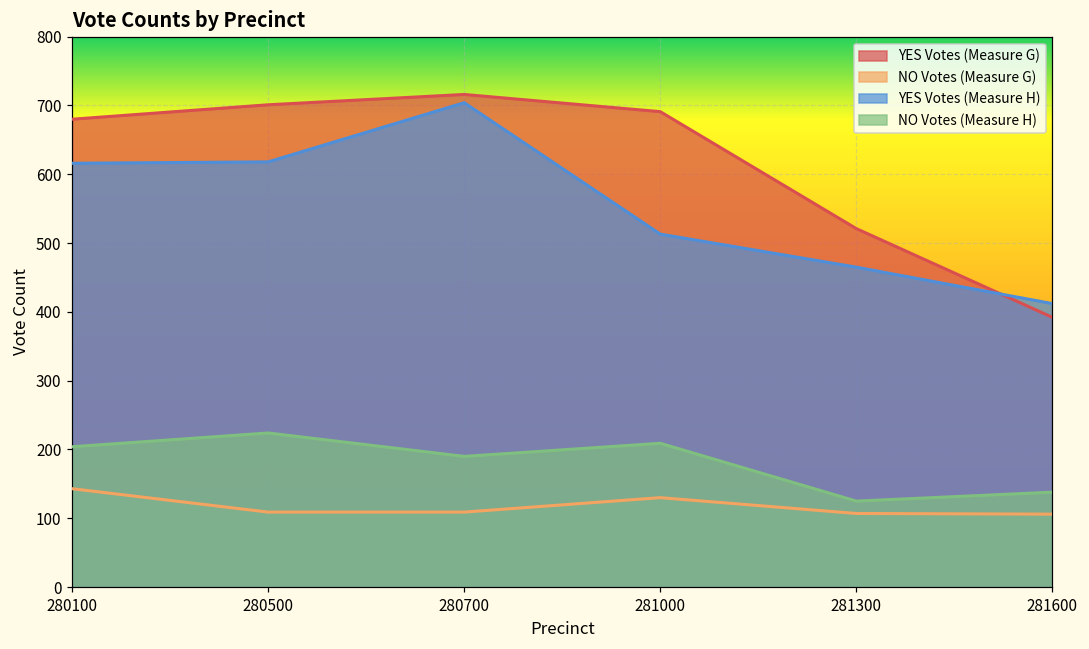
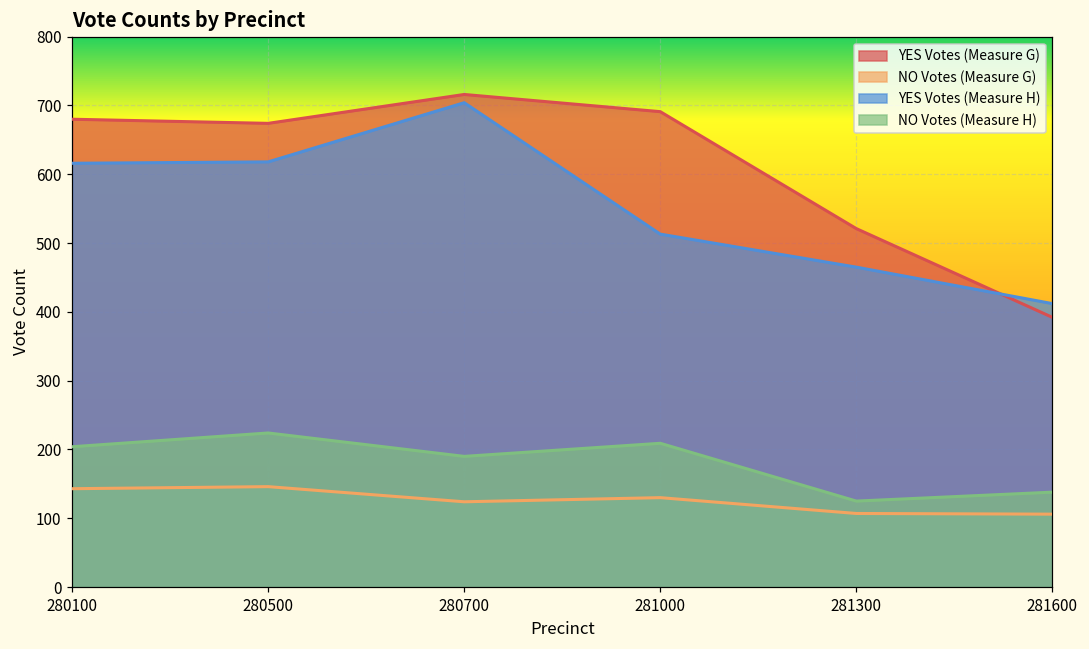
  {
    "YES Votes (Measure G)": {
      "280100": 680,
-     "280500": 700,
+     "280500": 670,
      "280700": 720,
      "281000": 690,
      "281300": 520,
      "281600": 390
    },
    "NO Votes (Measure G)": {
      "280100": 140,
-     "280500": 110,
-     "280700": 110,
+     "280500": 150,
+     "280700": 120,
      "281000": 130,
      "281300": 110,
      "281600": 110
    },
    "YES Votes (Measure H)": {
      "280100": 620,
      "280500": 620,
      "280700": 700,
      "281000": 510,
      "281300": 470,
      "281600": 410
    },
    "NO Votes (Measure H)": {
      "280100": 200,
      "280500": 220,
      "280700": 190,
      "281000": 210,
      "281300": 130,
      "281600": 140
    }
  }
